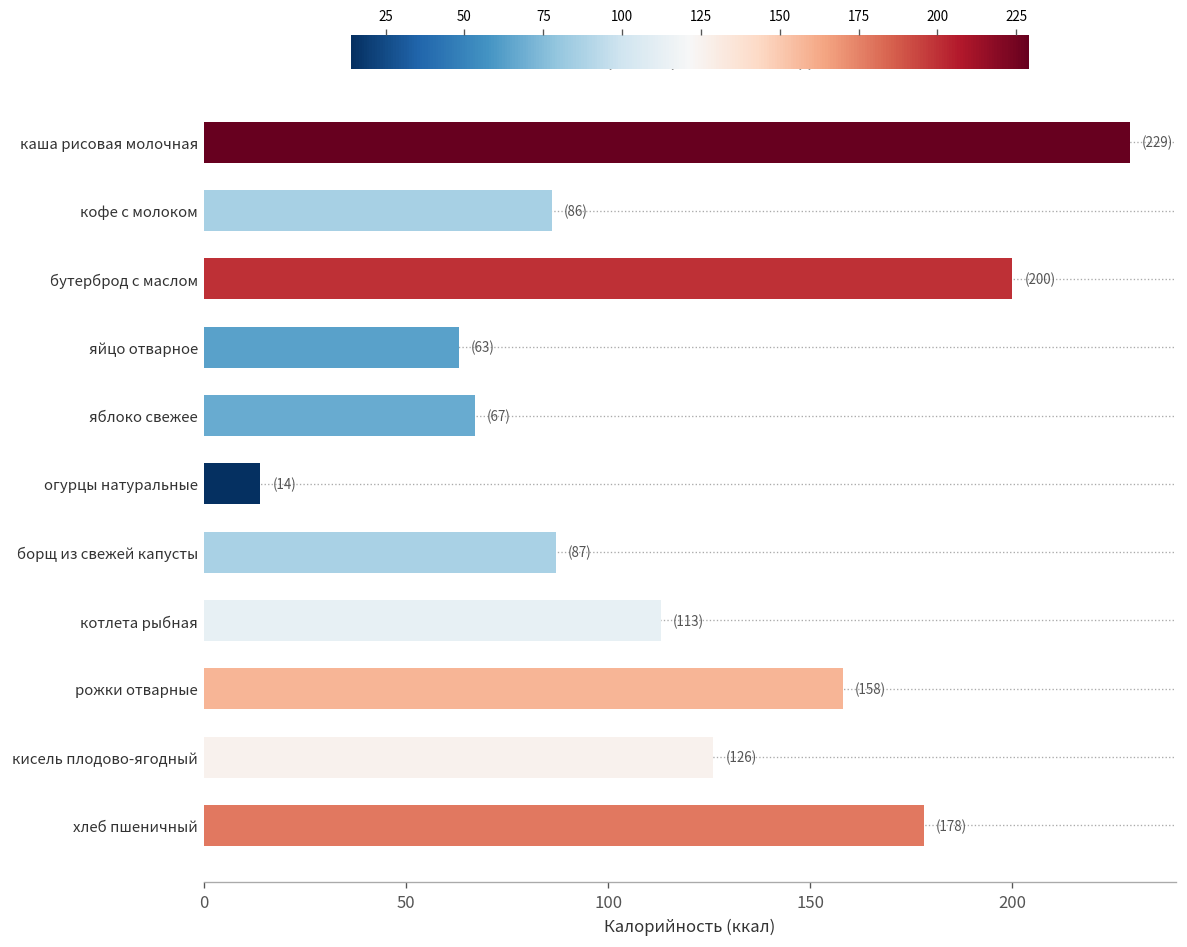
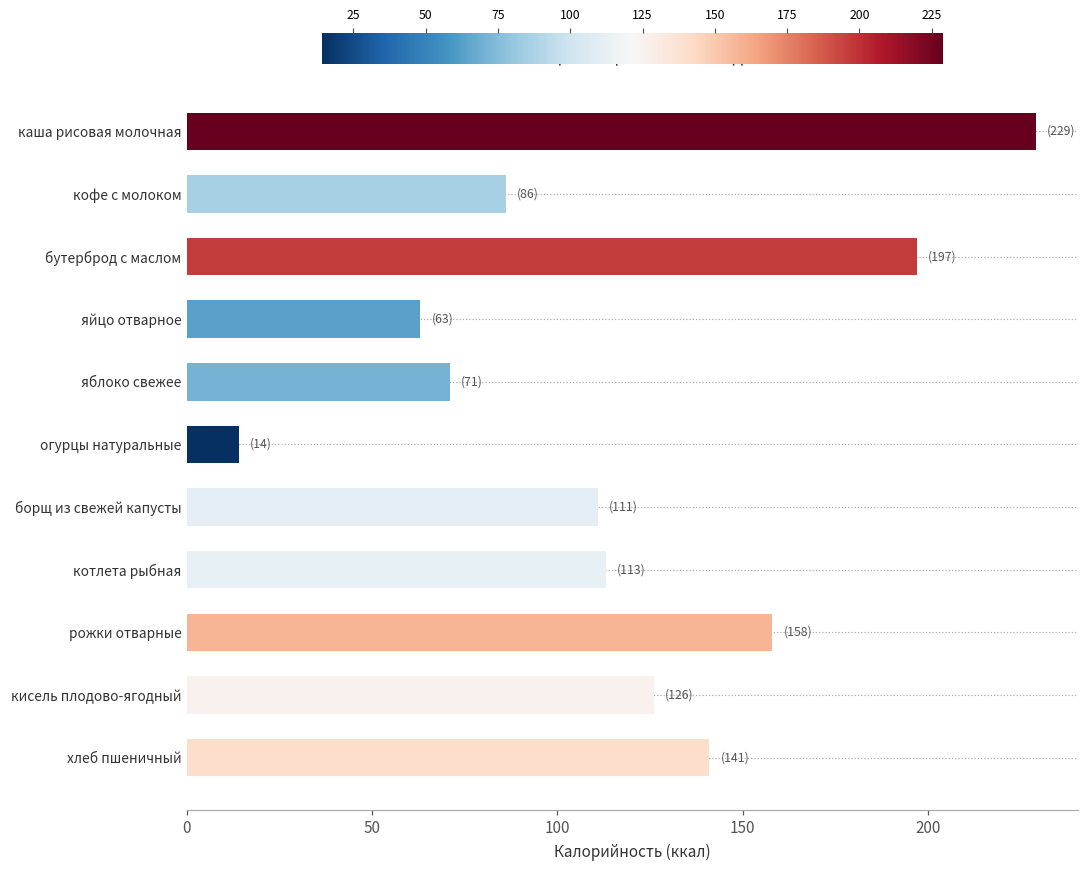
  {
    "каша рисовая молочная": "(229)",
    "кофе с молоком": "(86)",
-   "бутерброд с маслом": "(200)",
+   "бутерброд с маслом": "(197)",
    "яйцо отварное": "(63)",
-   "яблоко свежее": "(67)",
+   "яблоко свежее": "(71)",
    "огурцы натуральные": "(14)",
-   "борщ из свежей капусты": "(87)",
+   "борщ из свежей капусты": "(111)",
    "котлета рыбная": "(113)",
    "рожки отварные": "(158)",
    "кисель плодово-ягодный": "(126)",
-   "хлеб пшеничный": "(178)"
+   "хлеб пшеничный": "(141)"
  }
